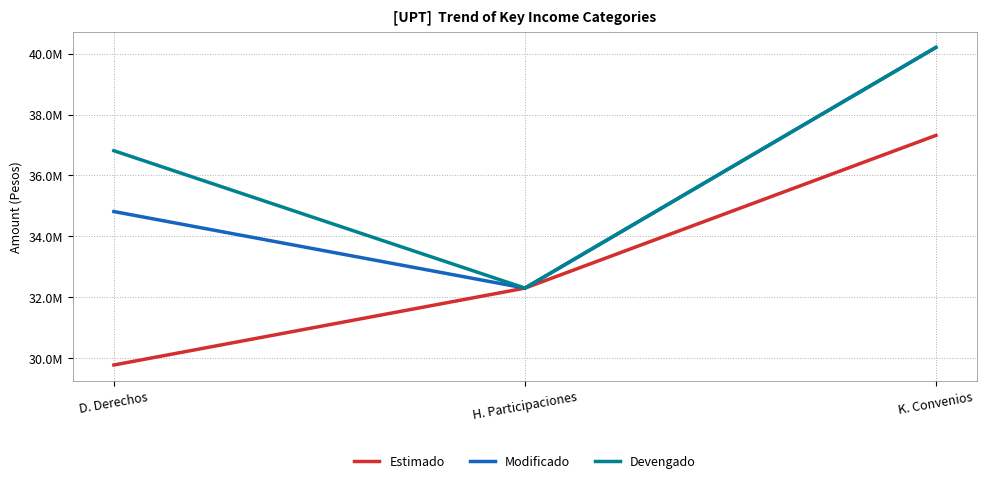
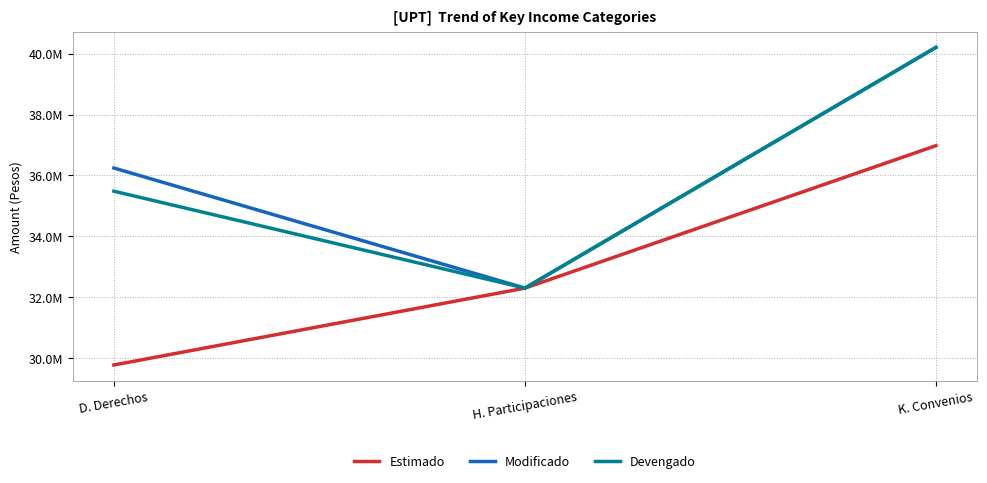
  {
    "Estimado": {
      "D. Derechos": 29800000,
-     "K. Convenios": 37300000
+     "K. Convenios": 37000000
    },
    "Modificado": {
-     "D. Derechos": 34800000
+     "D. Derechos": 36200000
    },
    "Devengado": {
-     "D. Derechos": 36800000
+     "D. Derechos": 35500000
    }
  }
